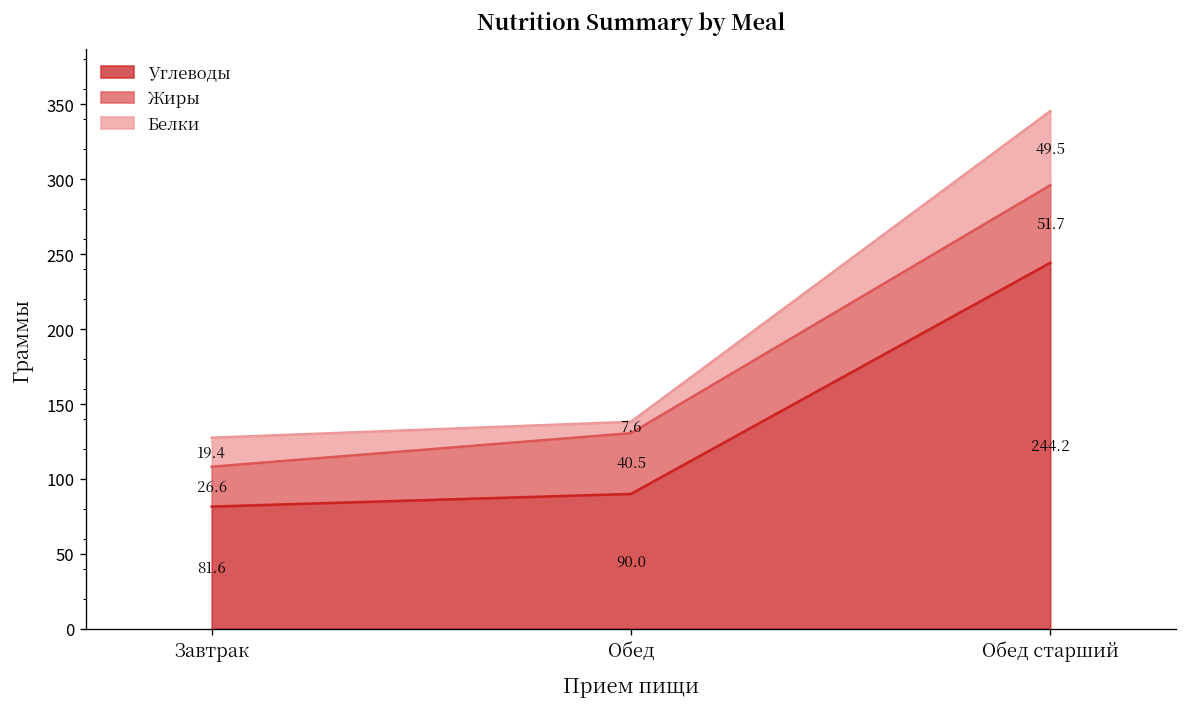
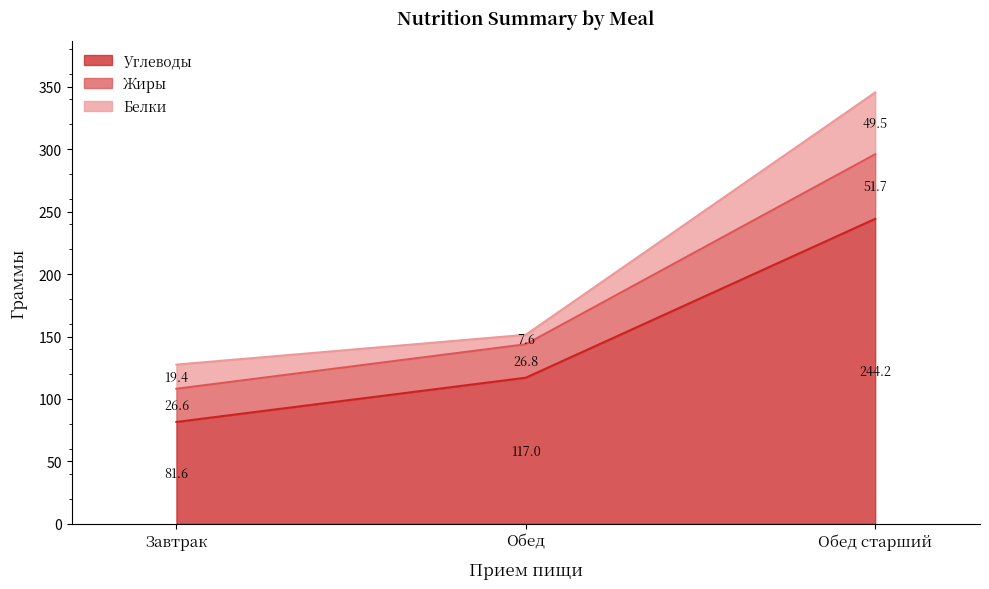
  {
    "Углеводы": {
-     "Обед": 90.0
+     "Обед": 117.0
    },
    "Жиры": {
      "Завтрак": 26.6,
-     "Обед": 40.5
+     "Обед": 26.8
    },
    "Белки": {
      "Завтрак": 19.4,
      "Обед старший": 49.5
    }
  }
